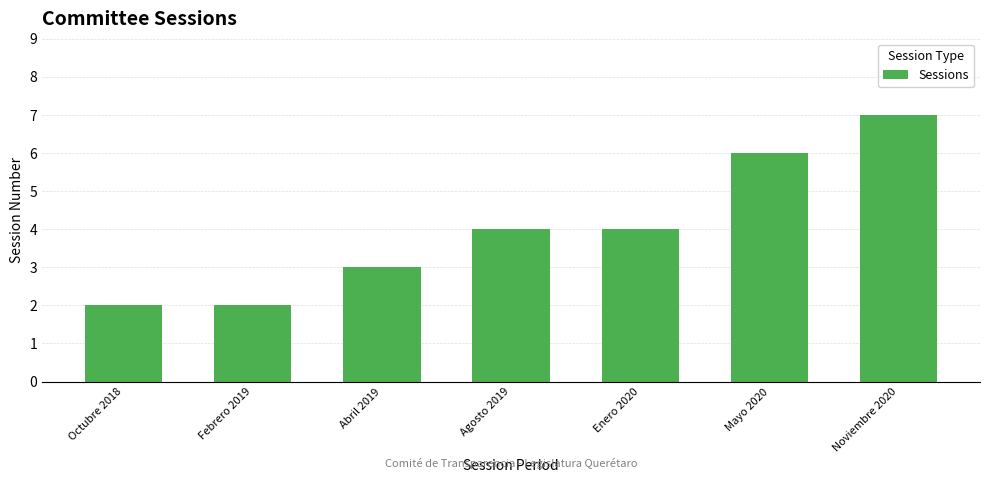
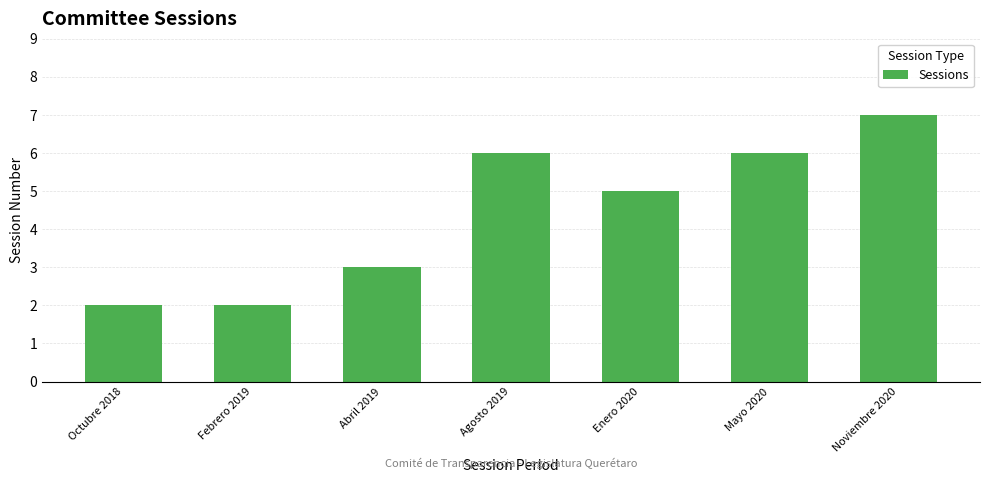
  {
    "Octubre 2018": 2,
    "Febrero 2019": 2,
    "Abril 2019": 3,
-   "Agosto 2019": 4,
-   "Enero 2020": 4,
+   "Agosto 2019": 6,
+   "Enero 2020": 5,
    "Mayo 2020": 6,
    "Noviembre 2020": 7
  }
